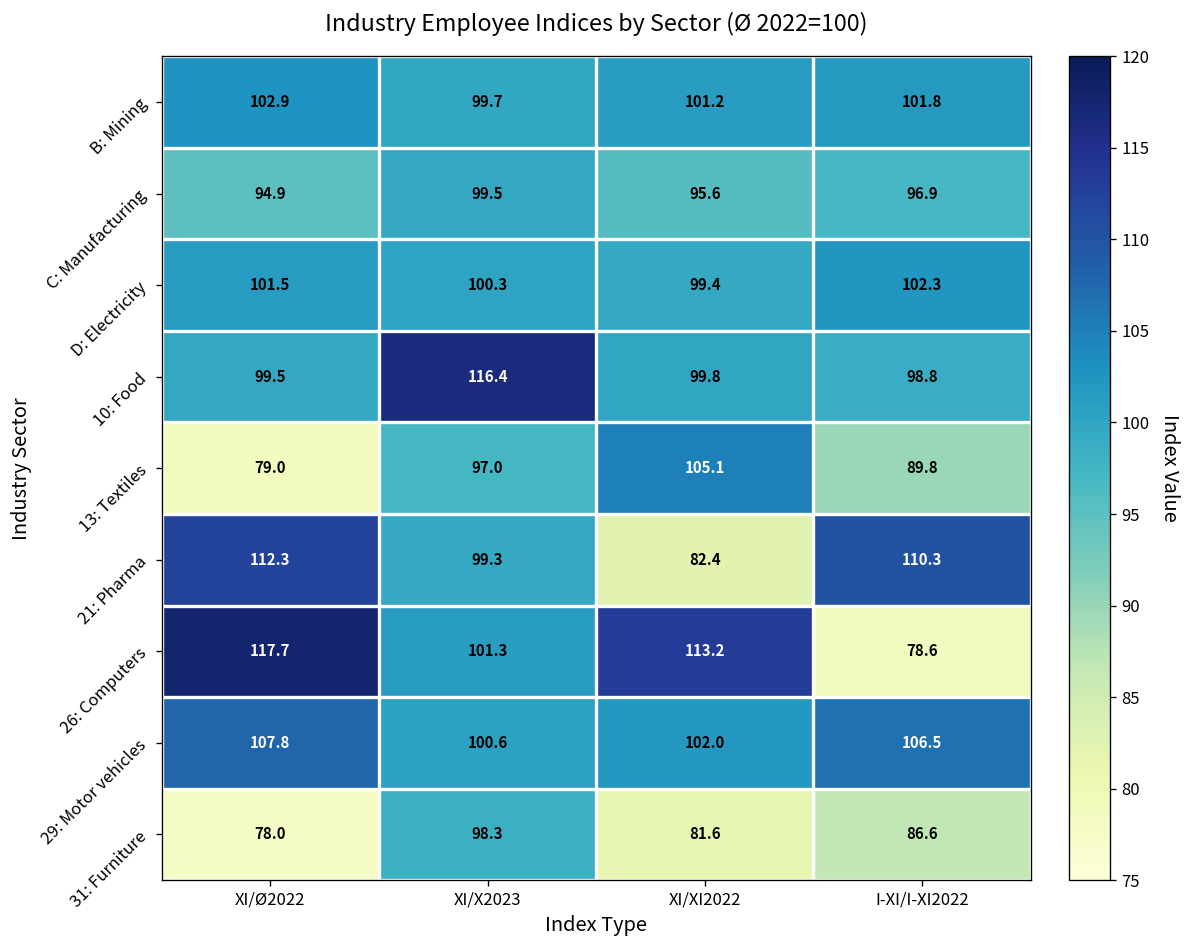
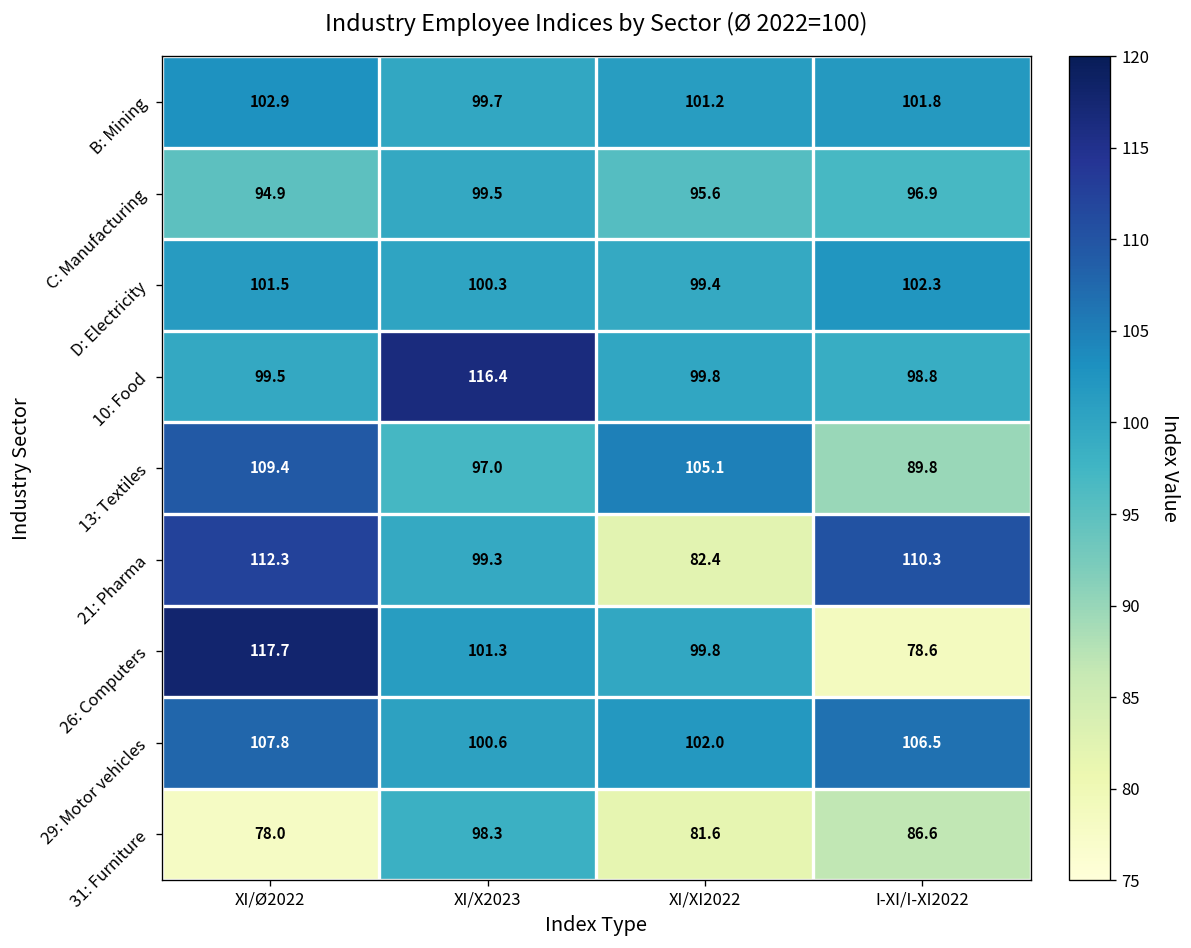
  {
    "B: Mining": {
      "XI/Ø2022": 102.9,
      "XI/X2023": 99.7,
      "XI/XI2022": 101.2,
      "I-XI/I-XI2022": 101.8
    },
    "C: Manufacturing": {
      "XI/Ø2022": 94.9,
      "XI/X2023": 99.5,
      "XI/XI2022": 95.6,
      "I-XI/I-XI2022": 96.9
    },
    "D: Electricity": {
      "XI/Ø2022": 101.5,
      "XI/X2023": 100.3,
      "XI/XI2022": 99.4,
      "I-XI/I-XI2022": 102.3
    },
    "10: Food": {
      "XI/Ø2022": 99.5,
      "XI/X2023": 116.4,
      "XI/XI2022": 99.8,
      "I-XI/I-XI2022": 98.8
    },
    "13: Textiles": {
-     "XI/Ø2022": 79.0,
+     "XI/Ø2022": 109.4,
      "XI/X2023": 97.0,
      "XI/XI2022": 105.1,
      "I-XI/I-XI2022": 89.8
    },
    "21: Pharma": {
      "XI/Ø2022": 112.3,
      "XI/X2023": 99.3,
      "XI/XI2022": 82.4,
      "I-XI/I-XI2022": 110.3
    },
    "26: Computers": {
      "XI/Ø2022": 117.7,
      "XI/X2023": 101.3,
-     "XI/XI2022": 113.2,
+     "XI/XI2022": 99.8,
      "I-XI/I-XI2022": 78.6
    },
    "29: Motor vehicles": {
      "XI/Ø2022": 107.8,
      "XI/X2023": 100.6,
      "XI/XI2022": 102.0,
      "I-XI/I-XI2022": 106.5
    },
    "31: Furniture": {
      "XI/Ø2022": 78.0,
      "XI/X2023": 98.3,
      "XI/XI2022": 81.6,
      "I-XI/I-XI2022": 86.6
    }
  }
